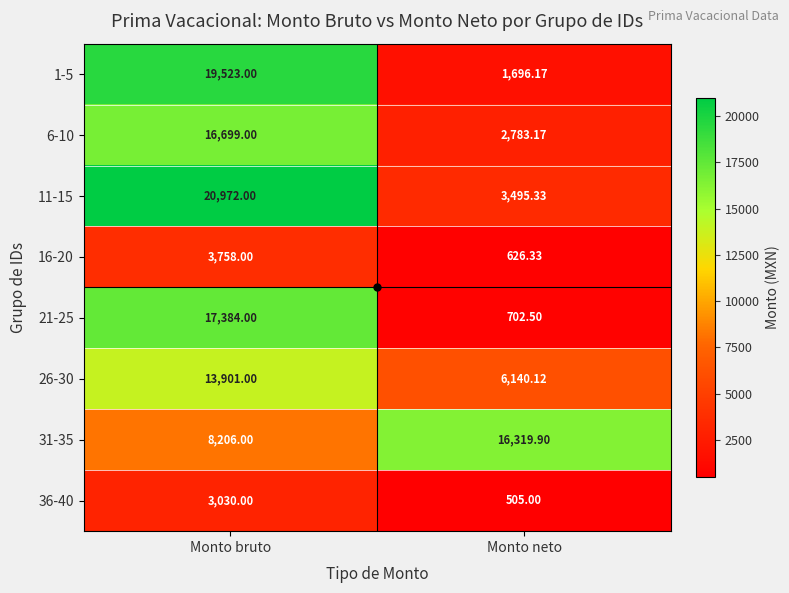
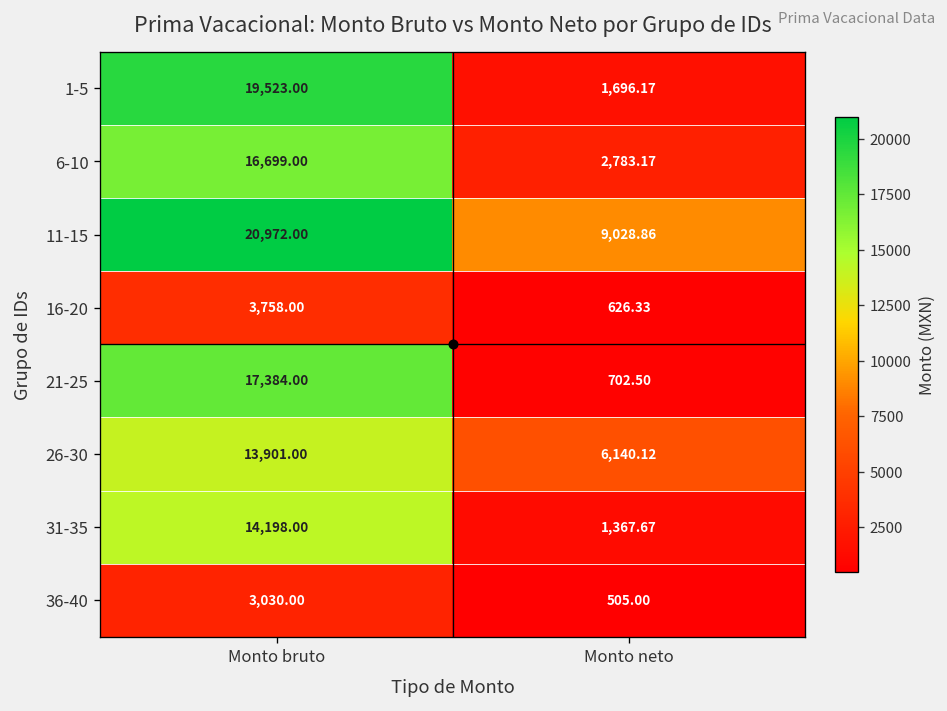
  {
    "1-5": {
      "Monto bruto": "19,523.00",
      "Monto neto": "1,696.17"
    },
    "6-10": {
      "Monto bruto": "16,699.00",
      "Monto neto": "2,783.17"
    },
    "11-15": {
      "Monto bruto": "20,972.00",
-     "Monto neto": "3,495.33"
+     "Monto neto": "9,028.86"
    },
    "16-20": {
      "Monto bruto": "3,758.00",
      "Monto neto": "626.33"
    },
    "21-25": {
      "Monto bruto": "17,384.00",
      "Monto neto": "702.50"
    },
    "26-30": {
      "Monto bruto": "13,901.00",
      "Monto neto": "6,140.12"
    },
    "31-35": {
-     "Monto bruto": "8,206.00",
-     "Monto neto": "16,319.90"
+     "Monto bruto": "14,198.00",
+     "Monto neto": "1,367.67"
    },
    "36-40": {
      "Monto bruto": "3,030.00",
      "Monto neto": "505.00"
    }
  }
